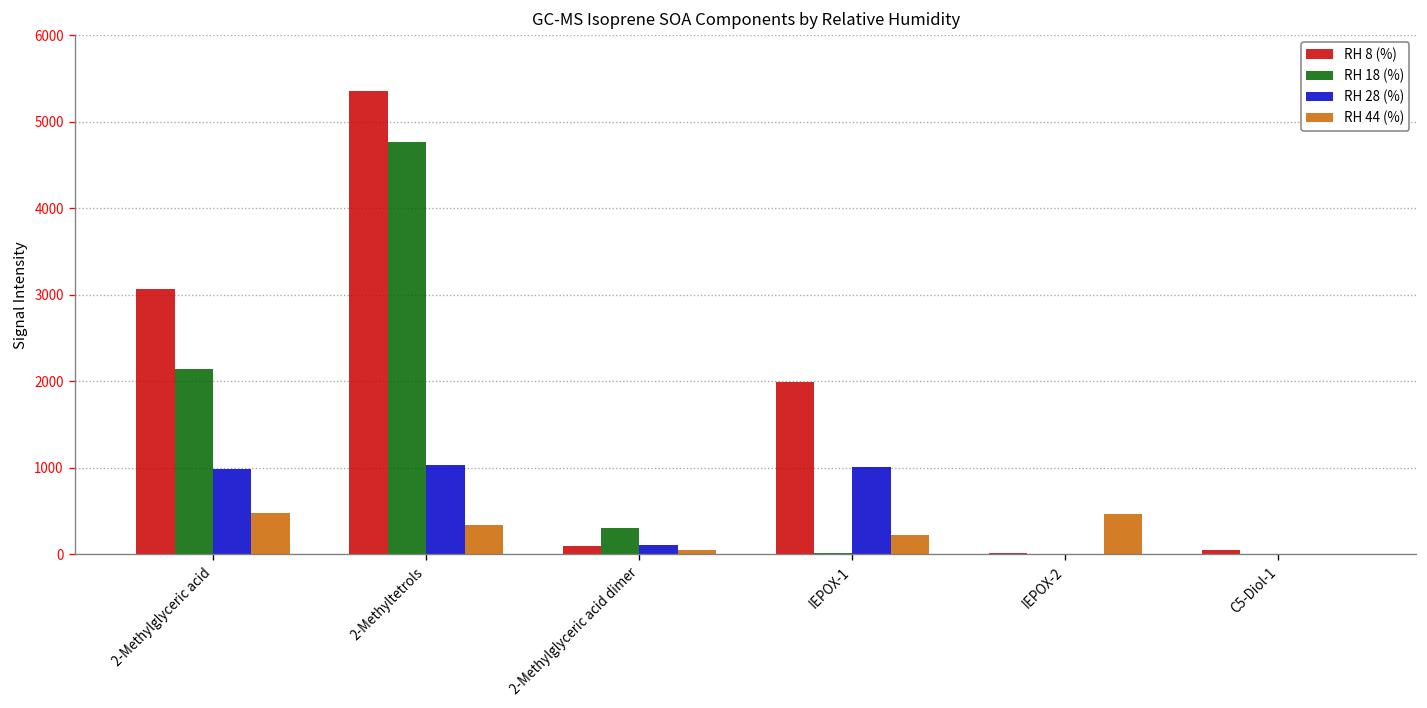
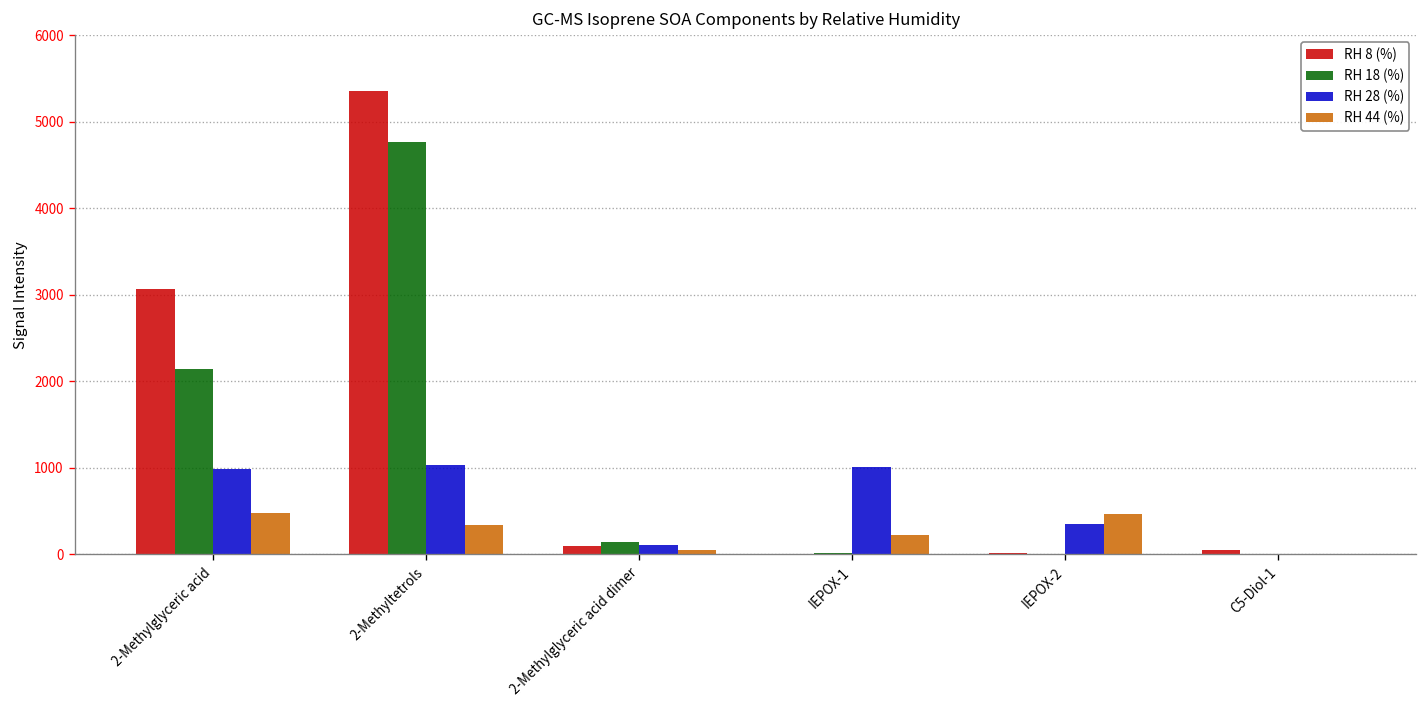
  {
    "RH 8 (%)": {
      "2-Methylglyceric acid": 3100,
      "2-Methyltetrols": 5400,
      "2-Methylglyceric acid dimer": 100,
-     "IEPOX-1": 2000,
+     "IEPOX-1": 0,
      "C5-Diol-1": 100
    },
    "RH 18 (%)": {
      "2-Methylglyceric acid": 2100,
      "2-Methyltetrols": 4800,
-     "2-Methylglyceric acid dimer": 300,
+     "2-Methylglyceric acid dimer": 100,
      "C5-Diol-1": 0
    },
    "RH 28 (%)": {
      "2-Methylglyceric acid": 1000,
      "2-Methyltetrols": 1000,
      "2-Methylglyceric acid dimer": 100,
      "IEPOX-1": 1000,
-     "IEPOX-2": 0,
+     "IEPOX-2": 300,
      "C5-Diol-1": 0
    },
    "RH 44 (%)": {
      "2-Methylglyceric acid": 500,
      "2-Methyltetrols": 300,
      "2-Methylglyceric acid dimer": 0,
      "IEPOX-1": 200,
      "IEPOX-2": 500,
      "C5-Diol-1": 0
    }
  }
